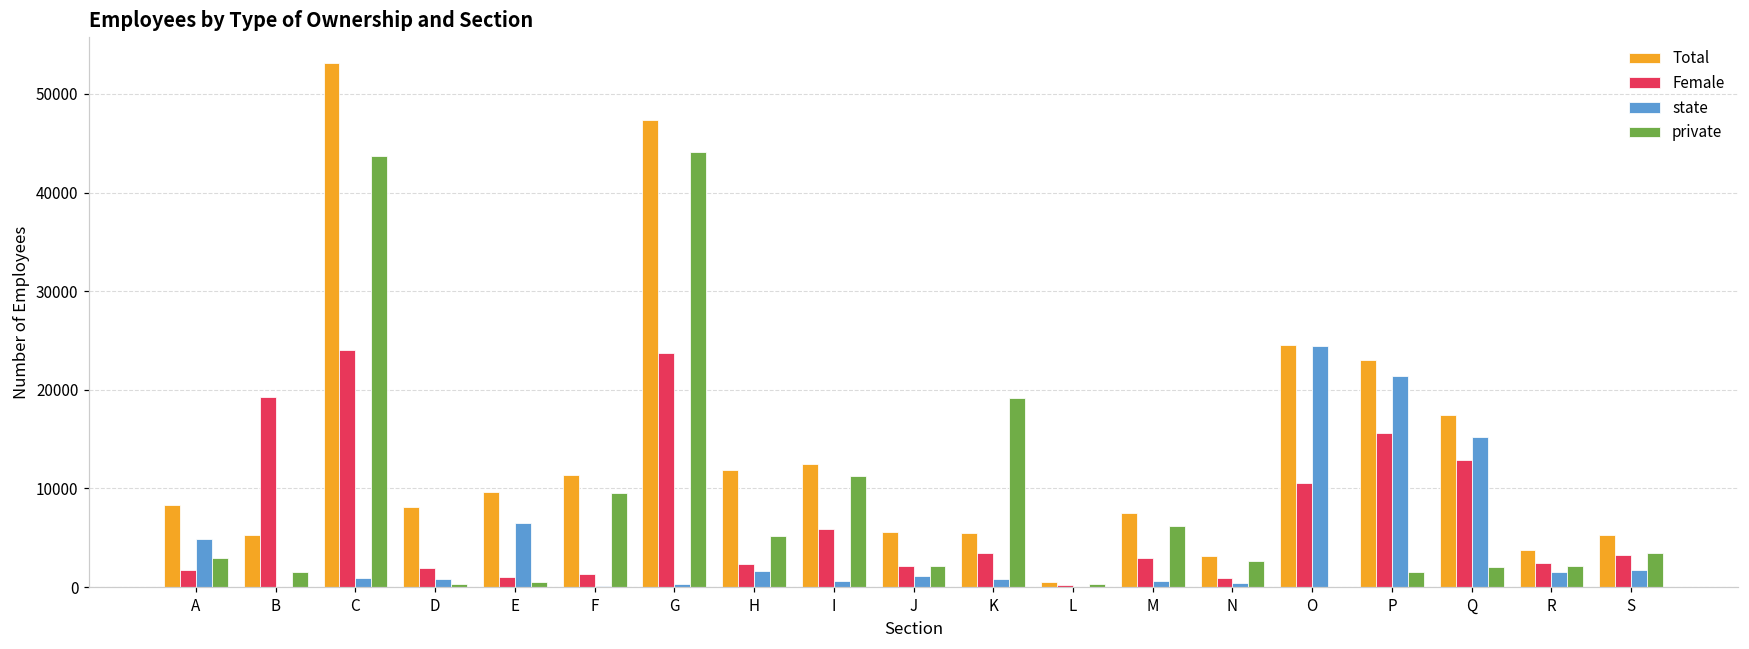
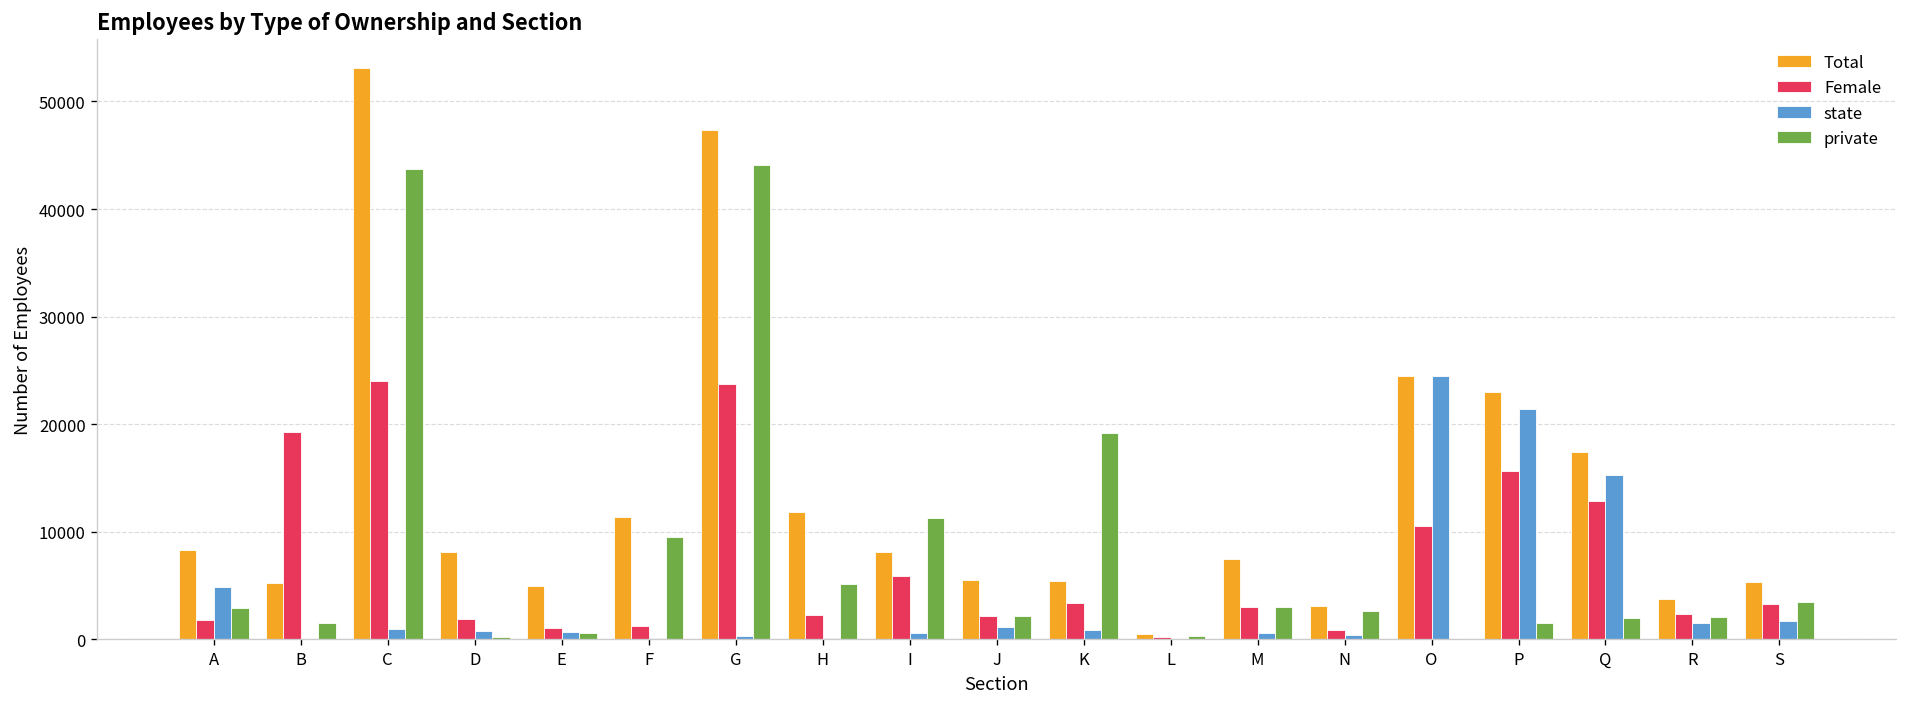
  {
    "Total": {
      "A": 8000,
      "B": 5000,
      "C": 53000,
      "D": 8000,
-     "E": 10000,
+     "E": 5000,
      "F": 11000,
      "G": 47000,
      "H": 12000,
-     "I": 13000,
+     "I": 8000,
      "J": 6000,
      "K": 5000,
      "L": 1000,
      "M": 7000,
      "N": 3000,
      "O": 25000,
      "P": 23000,
      "Q": 17000,
      "R": 4000,
      "S": 5000
    },
    "Female": {
      "A": 2000,
      "B": 19000,
      "C": 24000,
      "D": 2000,
      "E": 1000,
      "F": 1000,
      "G": 24000,
      "H": 2000,
      "I": 6000,
      "J": 2000,
      "K": 3000,
      "M": 3000,
      "N": 1000,
      "O": 11000,
      "P": 16000,
      "Q": 13000,
      "R": 2000,
      "S": 3000
    },
    "state": {
      "A": 5000,
      "B": 0,
      "C": 1000,
      "D": 1000,
-     "E": 7000,
+     "E": 1000,
      "G": 0,
-     "H": 2000,
+     "H": 0,
      "I": 1000,
      "J": 1000,
      "K": 1000,
      "M": 1000,
      "N": 0,
      "O": 24000,
      "P": 21000,
      "Q": 15000,
      "R": 2000,
      "S": 2000
    },
    "private": {
      "A": 3000,
      "B": 2000,
      "C": 44000,
      "E": 1000,
      "F": 9000,
      "G": 44000,
      "H": 5000,
      "I": 11000,
      "J": 2000,
      "K": 19000,
      "L": 0,
-     "M": 6000,
+     "M": 3000,
      "N": 3000,
      "P": 2000,
      "Q": 2000,
      "R": 2000,
      "S": 3000
    }
  }
